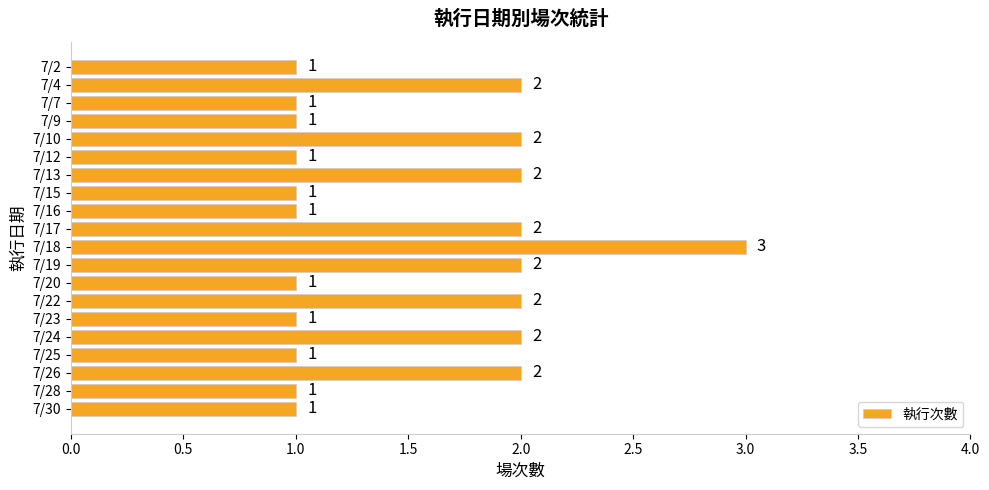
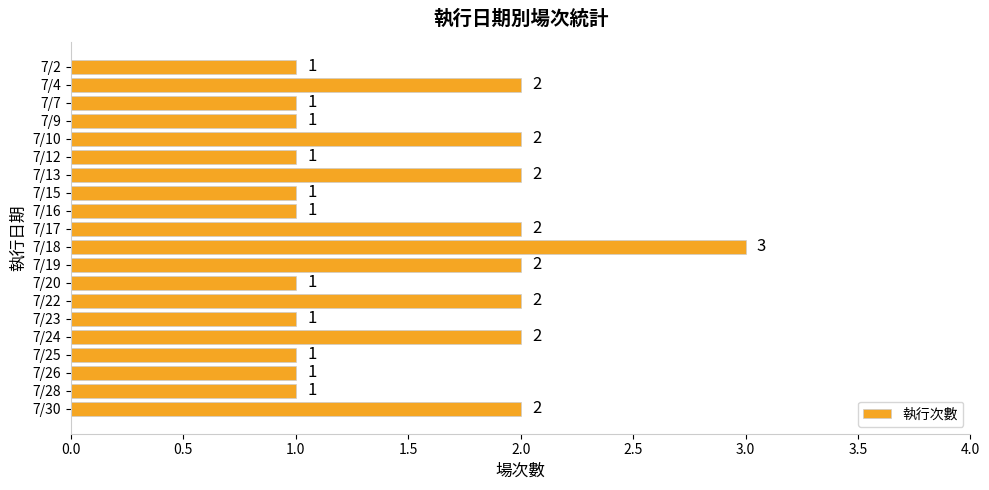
  {
    "7/2": 1,
    "7/4": 2,
    "7/7": 1,
    "7/9": 1,
    "7/10": 2,
    "7/12": 1,
    "7/13": 2,
    "7/15": 1,
    "7/16": 1,
    "7/17": 2,
    "7/18": 3,
    "7/19": 2,
    "7/20": 1,
    "7/22": 2,
    "7/23": 1,
    "7/24": 2,
    "7/25": 1,
-   "7/26": 2,
+   "7/26": 1,
    "7/28": 1,
-   "7/30": 1
+   "7/30": 2
  }
